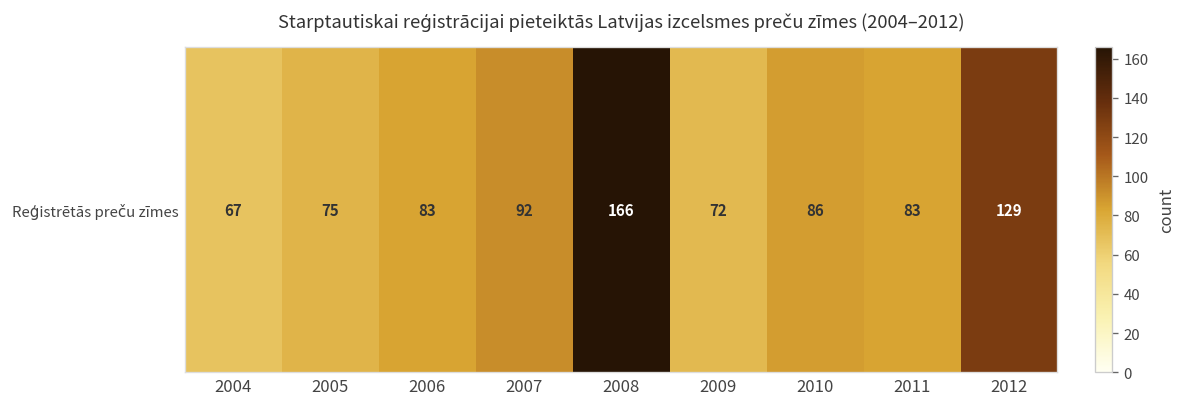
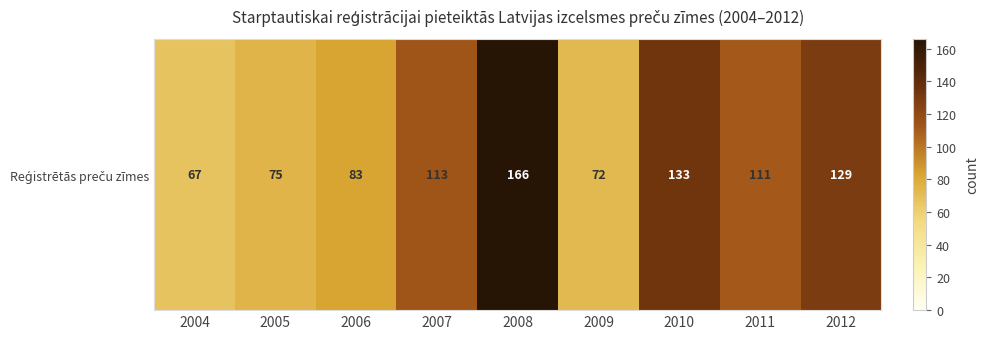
  {
    "Reģistrētās preču zīmes": {
      "2004": 67,
      "2005": 75,
      "2006": 83,
-     "2007": 92,
+     "2007": 113,
      "2008": 166,
      "2009": 72,
-     "2010": 86,
-     "2011": 83,
+     "2010": 133,
+     "2011": 111,
      "2012": 129
    }
  }
